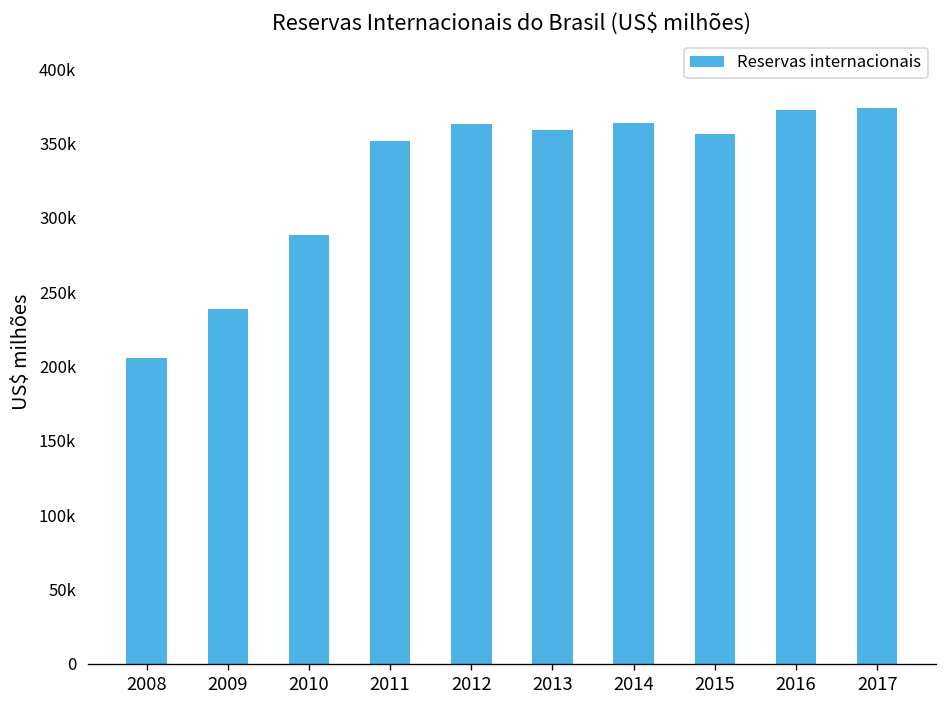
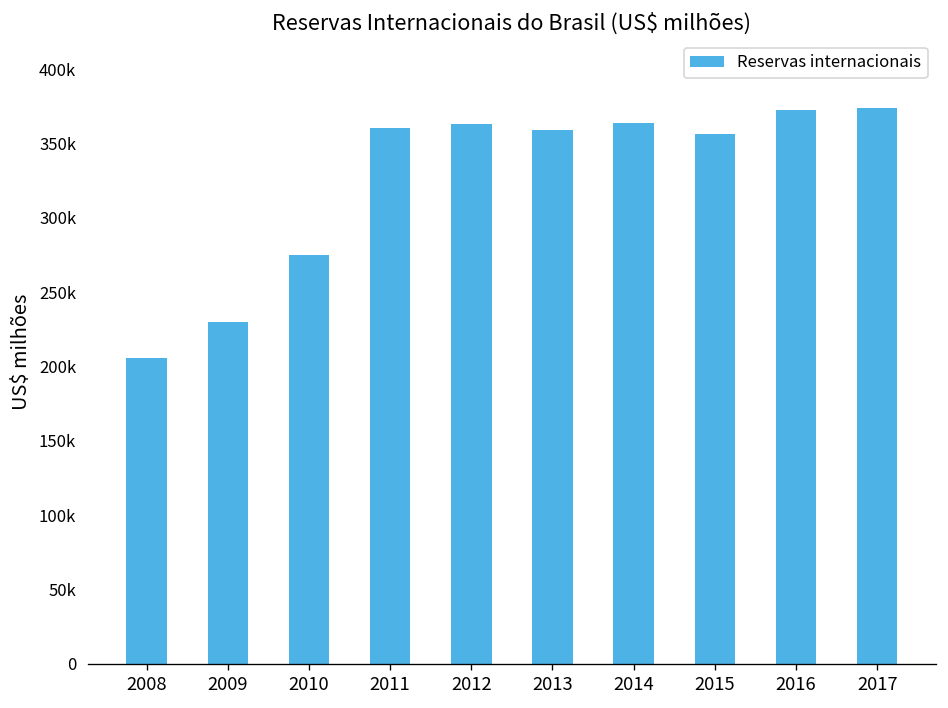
  {
    "2008": 206000,
-   "2009": 239000,
-   "2010": 289000,
-   "2011": 352000,
+   "2009": 230000,
+   "2010": 275000,
+   "2011": 361000,
    "2012": 363000,
    "2013": 359000,
    "2014": 364000,
    "2015": 356000,
    "2016": 372000,
    "2017": 374000
  }
